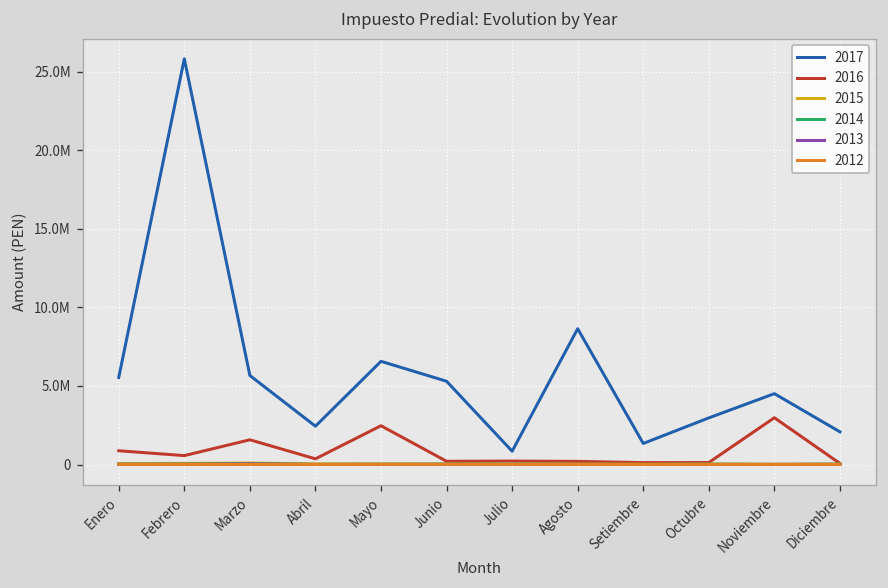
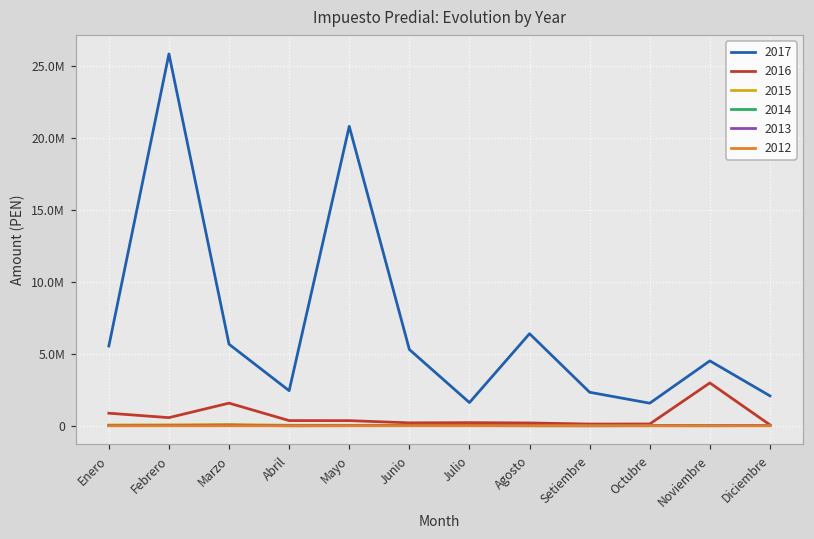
  {
    "2017": {
      "Enero": 5500000,
      "Febrero": 25800000,
      "Marzo": 5700000,
      "Abril": 2400000,
-     "Mayo": 6600000,
+     "Mayo": 20800000,
      "Junio": 5300000,
-     "Julio": 800000,
-     "Agosto": 8600000,
-     "Setiembre": 1300000,
-     "Octubre": 3000000,
+     "Julio": 1600000,
+     "Agosto": 6400000,
+     "Setiembre": 2300000,
+     "Octubre": 1600000,
      "Noviembre": 4500000,
      "Diciembre": 2100000
    },
    "2016": {
      "Enero": 900000,
      "Febrero": 600000,
      "Marzo": 1600000,
      "Abril": 400000,
-     "Mayo": 2500000,
+     "Mayo": 400000,
      "Noviembre": 3000000
    }
  }
